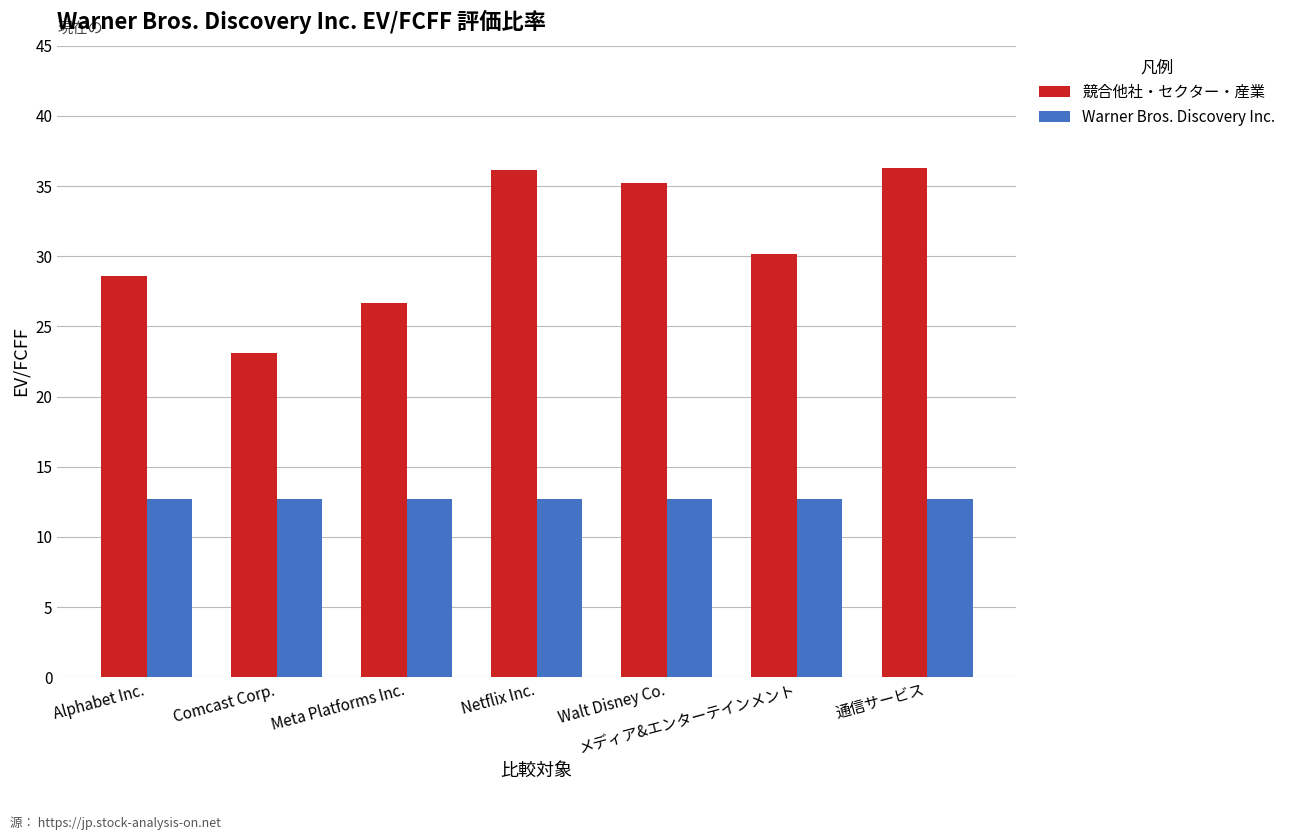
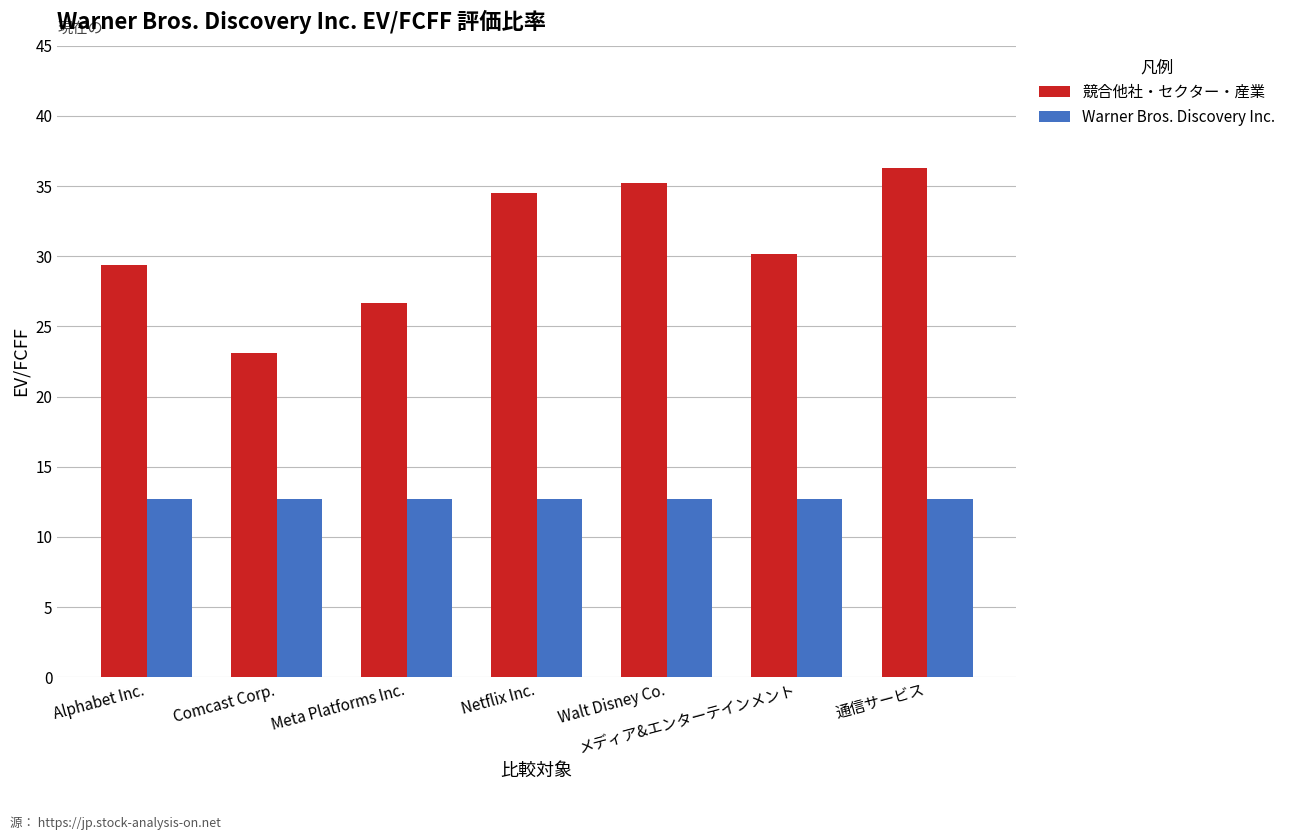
  {
    "競合他社・セクター・産業": {
-     "Alphabet Inc.": 28.6,
+     "Alphabet Inc.": 29.4,
      "Comcast Corp.": 23.1,
      "Meta Platforms Inc.": 26.7,
-     "Netflix Inc.": 36.1,
+     "Netflix Inc.": 34.5,
      "Walt Disney Co.": 35.2,
      "メディア&エンターテインメント": 30.1,
      "通信サービス": 36.3
    },
    "Warner Bros. Discovery Inc.": {
      "Alphabet Inc.": 12.7,
      "Comcast Corp.": 12.7,
      "Meta Platforms Inc.": 12.7,
      "Netflix Inc.": 12.7,
      "Walt Disney Co.": 12.7,
      "メディア&エンターテインメント": 12.7,
      "通信サービス": 12.7
    }
  }
